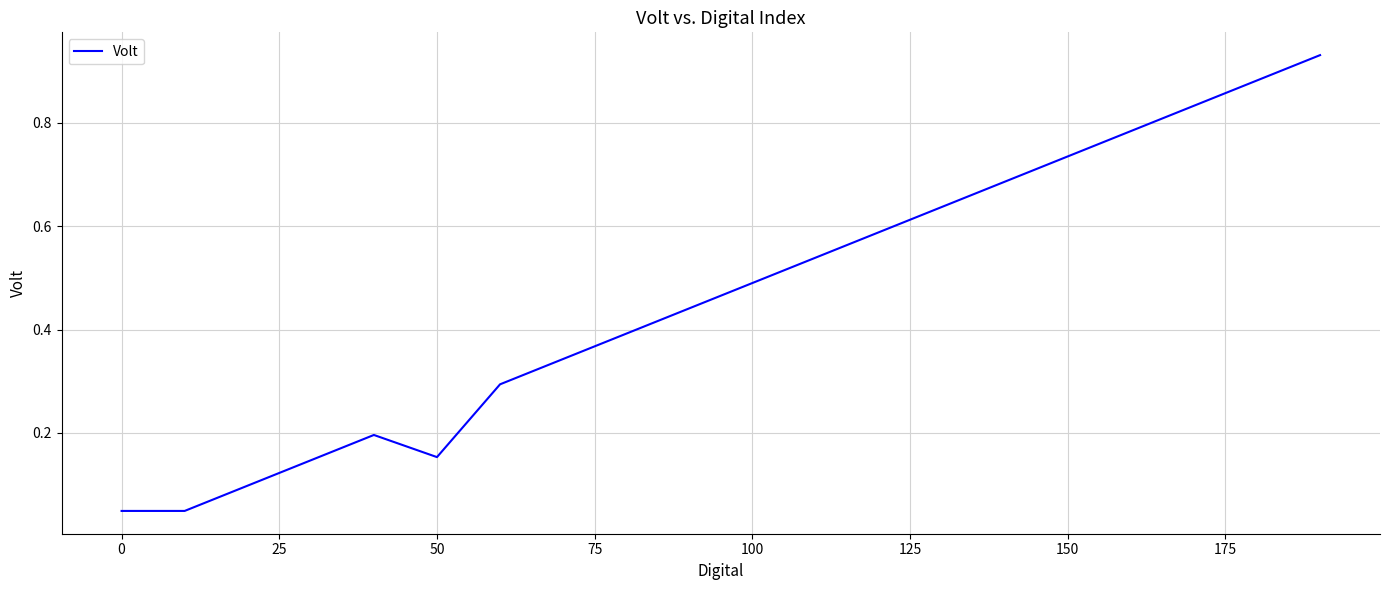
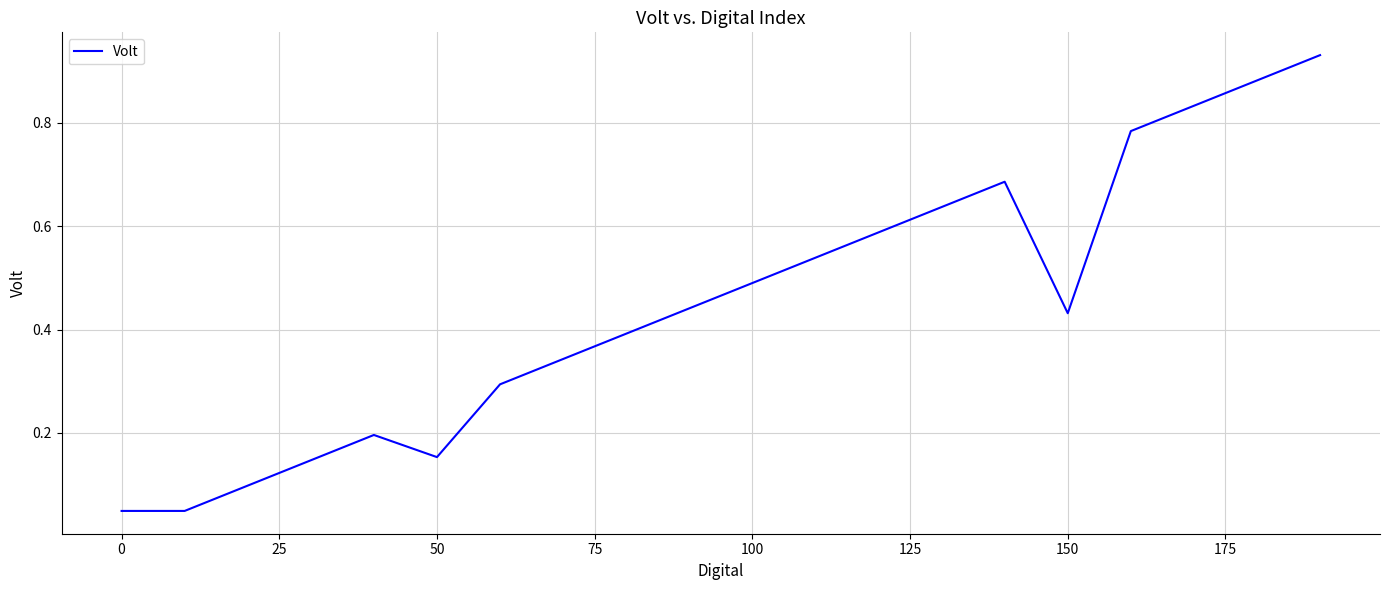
  {
    "0": 0.05,
    "50": 0.15,
    "100": 0.49,
-   "150": 0.74
+   "150": 0.43
  }
